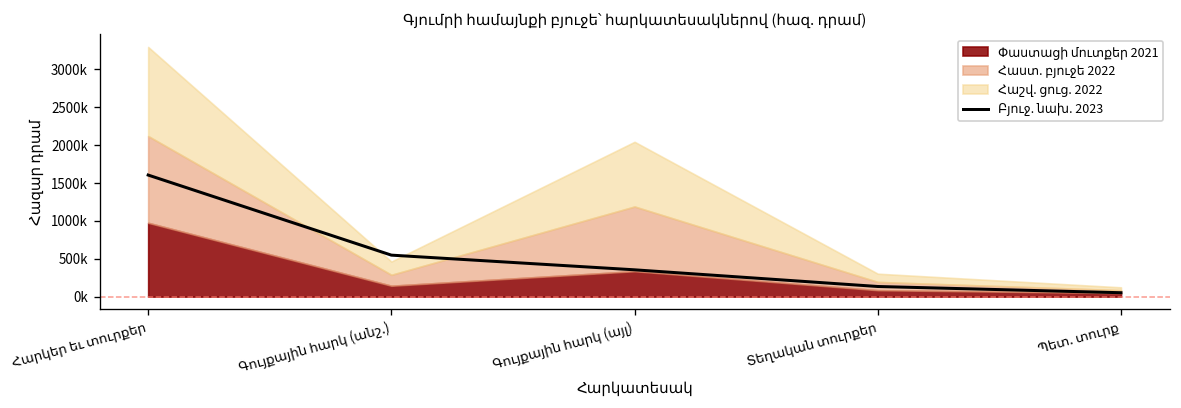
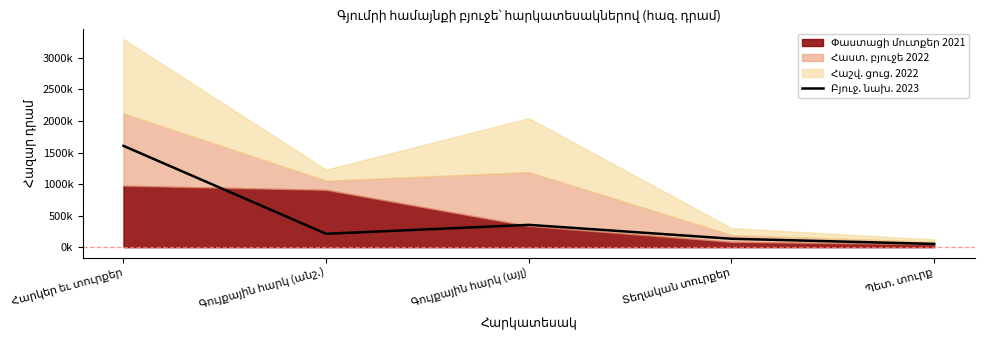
  {
    "Բյուջ. նախ. 2023": {
      "Հարկեր եւ տուրքեր": 1600000,
-     "Գույքային հարկ (անշ.)": 500000,
+     "Գույքային հարկ (անշ.)": 200000,
      "Տեղական տուրքեր": 100000
    },
    "Փաստացի մուտքեր 2021": {
      "Հարկեր եւ տուրքեր": 1000000,
-     "Գույքային հարկ (անշ.)": 100000,
+     "Գույքային հարկ (անշ.)": 900000,
      "Տեղական տուրքեր": 100000
    }
  }
